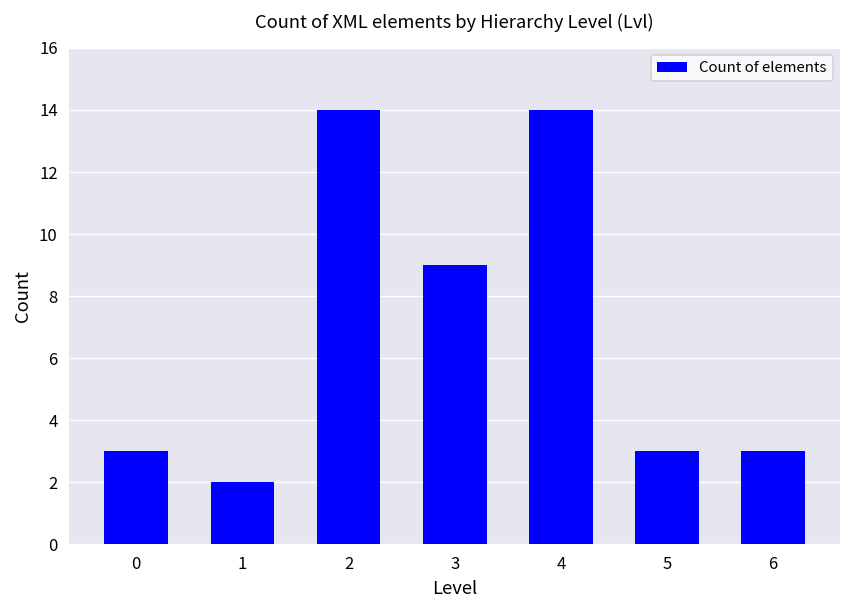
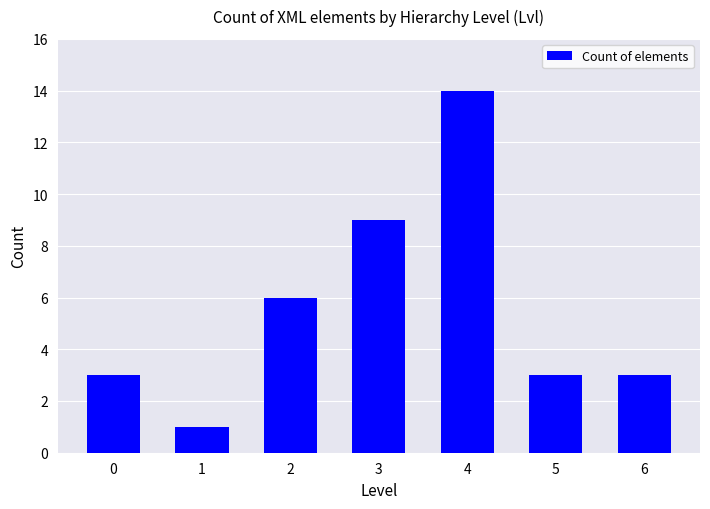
  {
    "0": 3,
-   "1": 2,
-   "2": 14,
+   "1": 1,
+   "2": 6,
    "3": 9,
    "4": 14,
    "5": 3,
    "6": 3
  }
